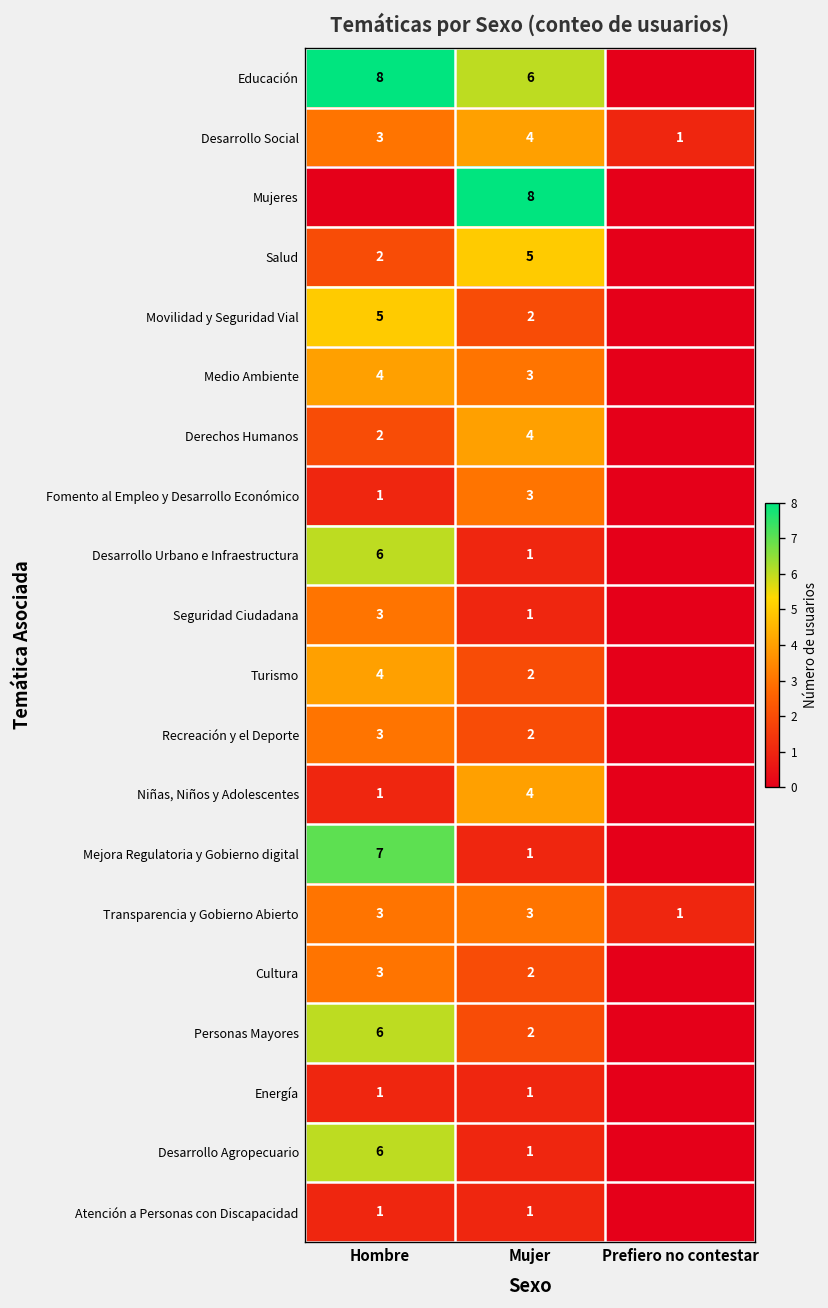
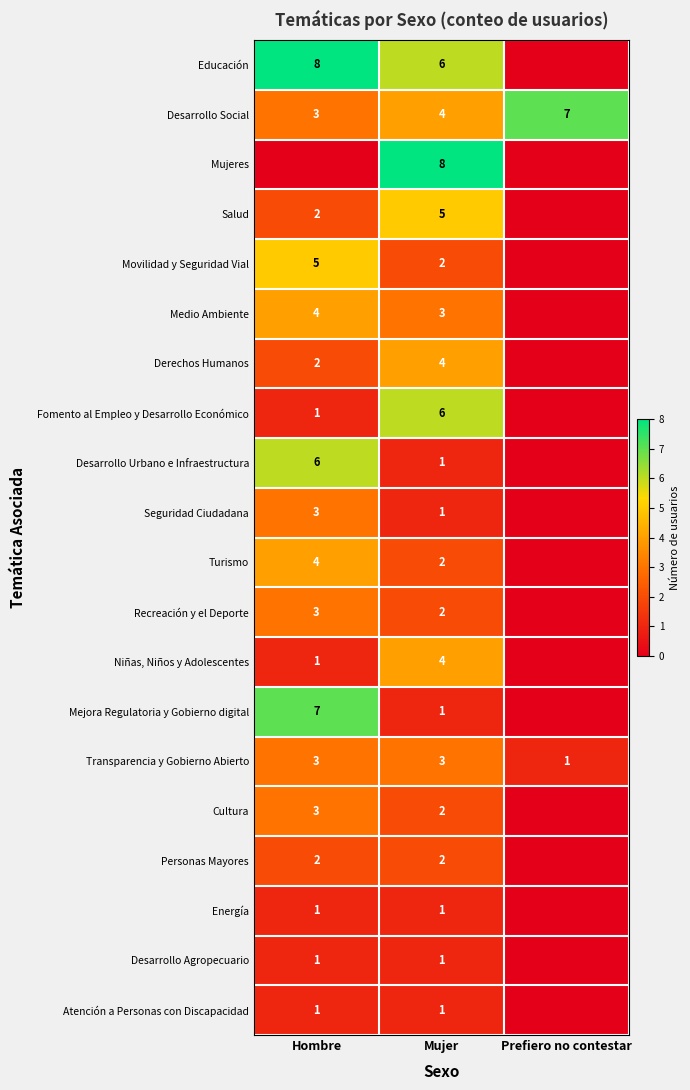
  {
    "Educación": {
      "Hombre": 8,
      "Mujer": 6
    },
    "Desarrollo Social": {
      "Hombre": 3,
      "Mujer": 4,
-     "Prefiero no contestar": 1
+     "Prefiero no contestar": 7
    },
    "Mujeres": {
      "Mujer": 8
    },
    "Salud": {
      "Hombre": 2,
      "Mujer": 5
    },
    "Movilidad y Seguridad Vial": {
      "Hombre": 5,
      "Mujer": 2
    },
    "Medio Ambiente": {
      "Hombre": 4,
      "Mujer": 3
    },
    "Derechos Humanos": {
      "Hombre": 2,
      "Mujer": 4
    },
    "Fomento al Empleo y Desarrollo Económico": {
      "Hombre": 1,
-     "Mujer": 3
+     "Mujer": 6
    },
    "Desarrollo Urbano e Infraestructura": {
      "Hombre": 6,
      "Mujer": 1
    },
    "Seguridad Ciudadana": {
      "Hombre": 3,
      "Mujer": 1
    },
    "Turismo": {
      "Hombre": 4,
      "Mujer": 2
    },
    "Recreación y el Deporte": {
      "Hombre": 3,
      "Mujer": 2
    },
    "Niñas, Niños y Adolescentes": {
      "Hombre": 1,
      "Mujer": 4
    },
    "Mejora Regulatoria y Gobierno digital": {
      "Hombre": 7,
      "Mujer": 1
    },
    "Transparencia y Gobierno Abierto": {
      "Hombre": 3,
      "Mujer": 3,
      "Prefiero no contestar": 1
    },
    "Cultura": {
      "Hombre": 3,
      "Mujer": 2
    },
    "Personas Mayores": {
-     "Hombre": 6,
+     "Hombre": 2,
      "Mujer": 2
    },
    "Energía": {
      "Hombre": 1,
      "Mujer": 1
    },
    "Desarrollo Agropecuario": {
-     "Hombre": 6,
+     "Hombre": 1,
      "Mujer": 1
    },
    "Atención a Personas con Discapacidad": {
      "Hombre": 1,
      "Mujer": 1
    }
  }
